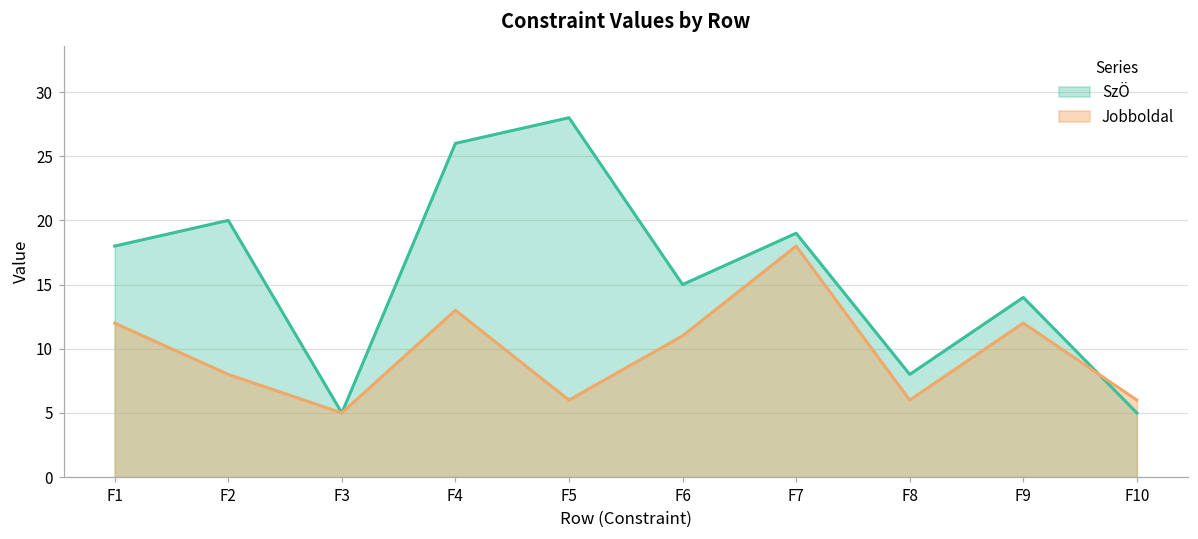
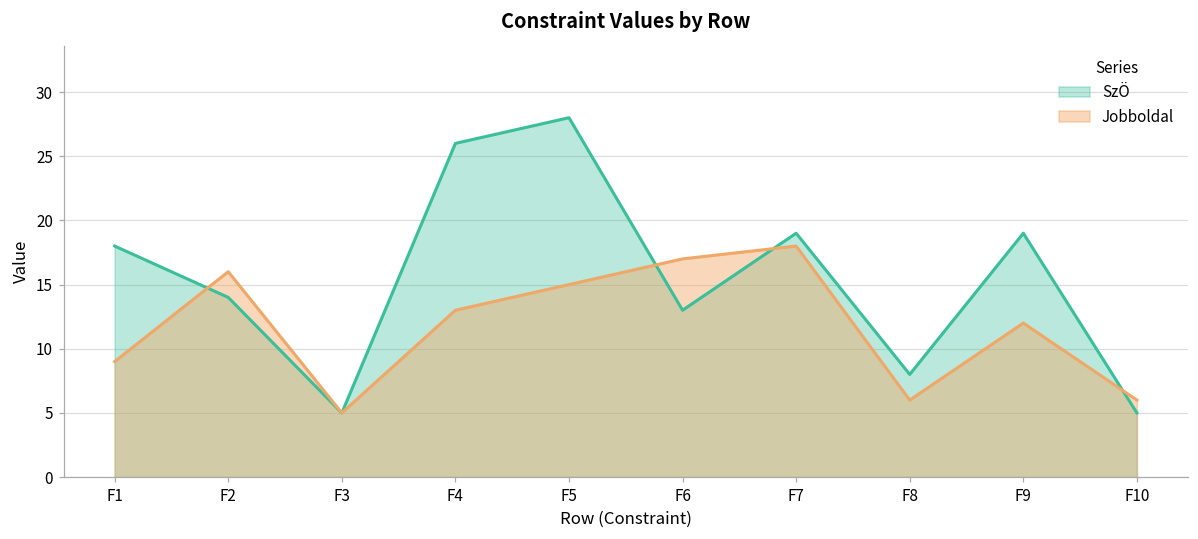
  {
    "SzÖ": {
      "F1": 18,
-     "F2": 20,
+     "F2": 14,
      "F4": 26,
      "F5": 28,
-     "F6": 15,
+     "F6": 13,
      "F7": 19,
      "F8": 8,
-     "F9": 14,
+     "F9": 19,
      "F10": 5
    },
    "Jobboldal": {
-     "F1": 12,
-     "F2": 8,
+     "F1": 9,
+     "F2": 16,
      "F4": 13,
-     "F5": 6,
-     "F6": 11,
+     "F5": 15,
+     "F6": 17,
      "F7": 18,
      "F8": 6,
      "F9": 12,
      "F10": 6
    }
  }
